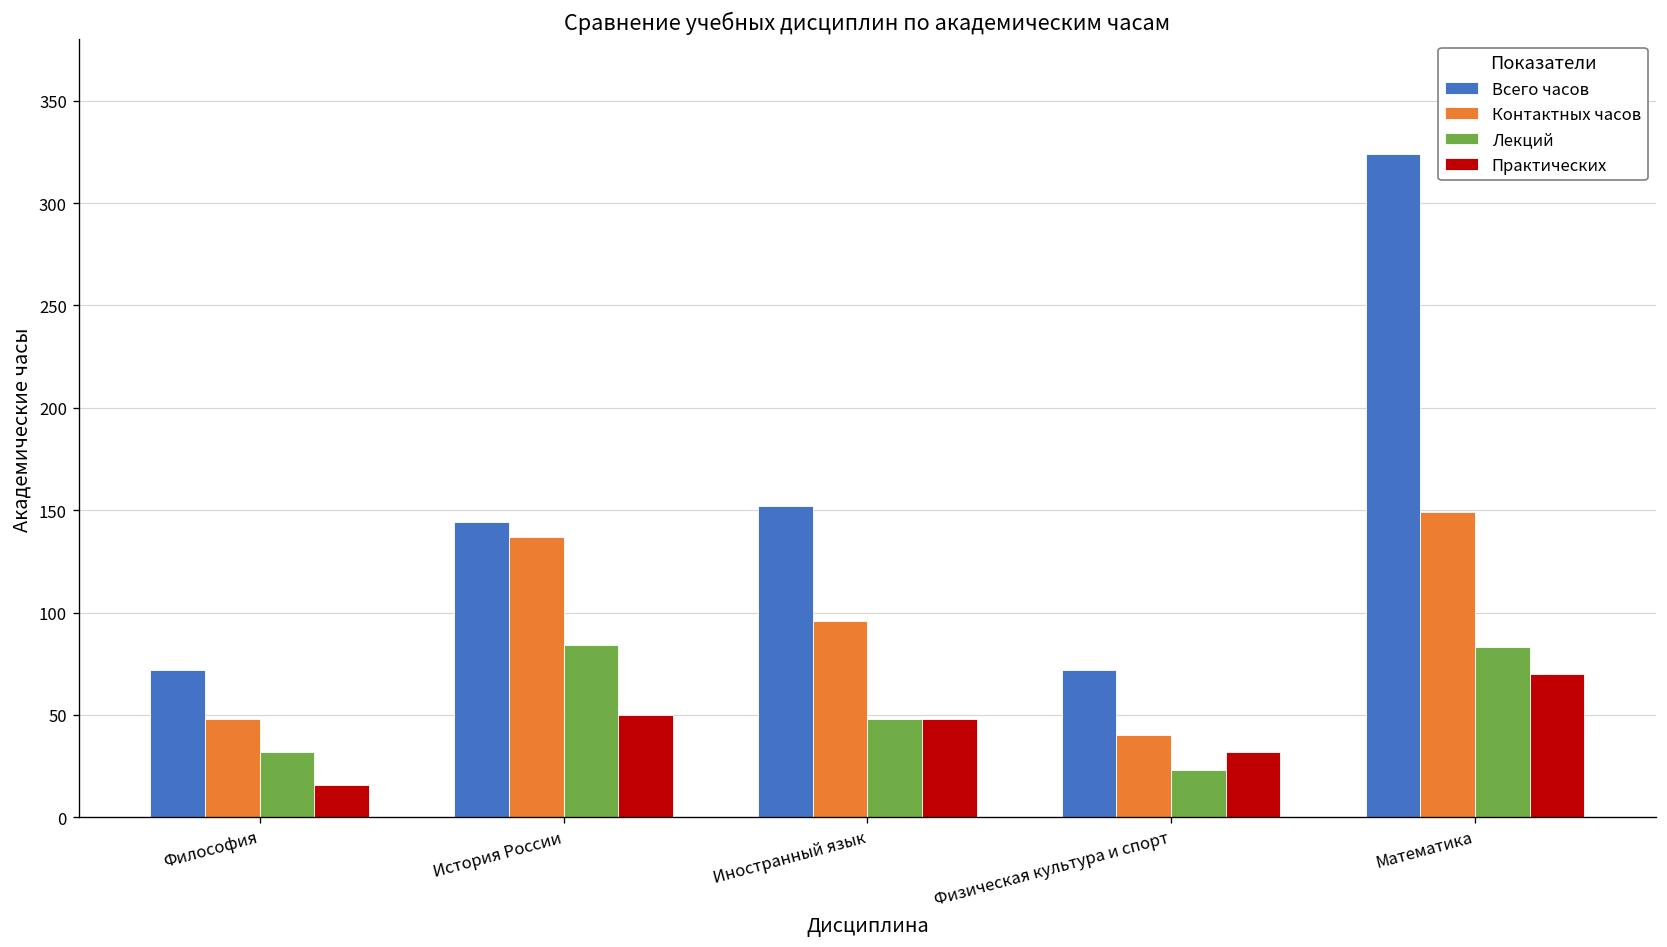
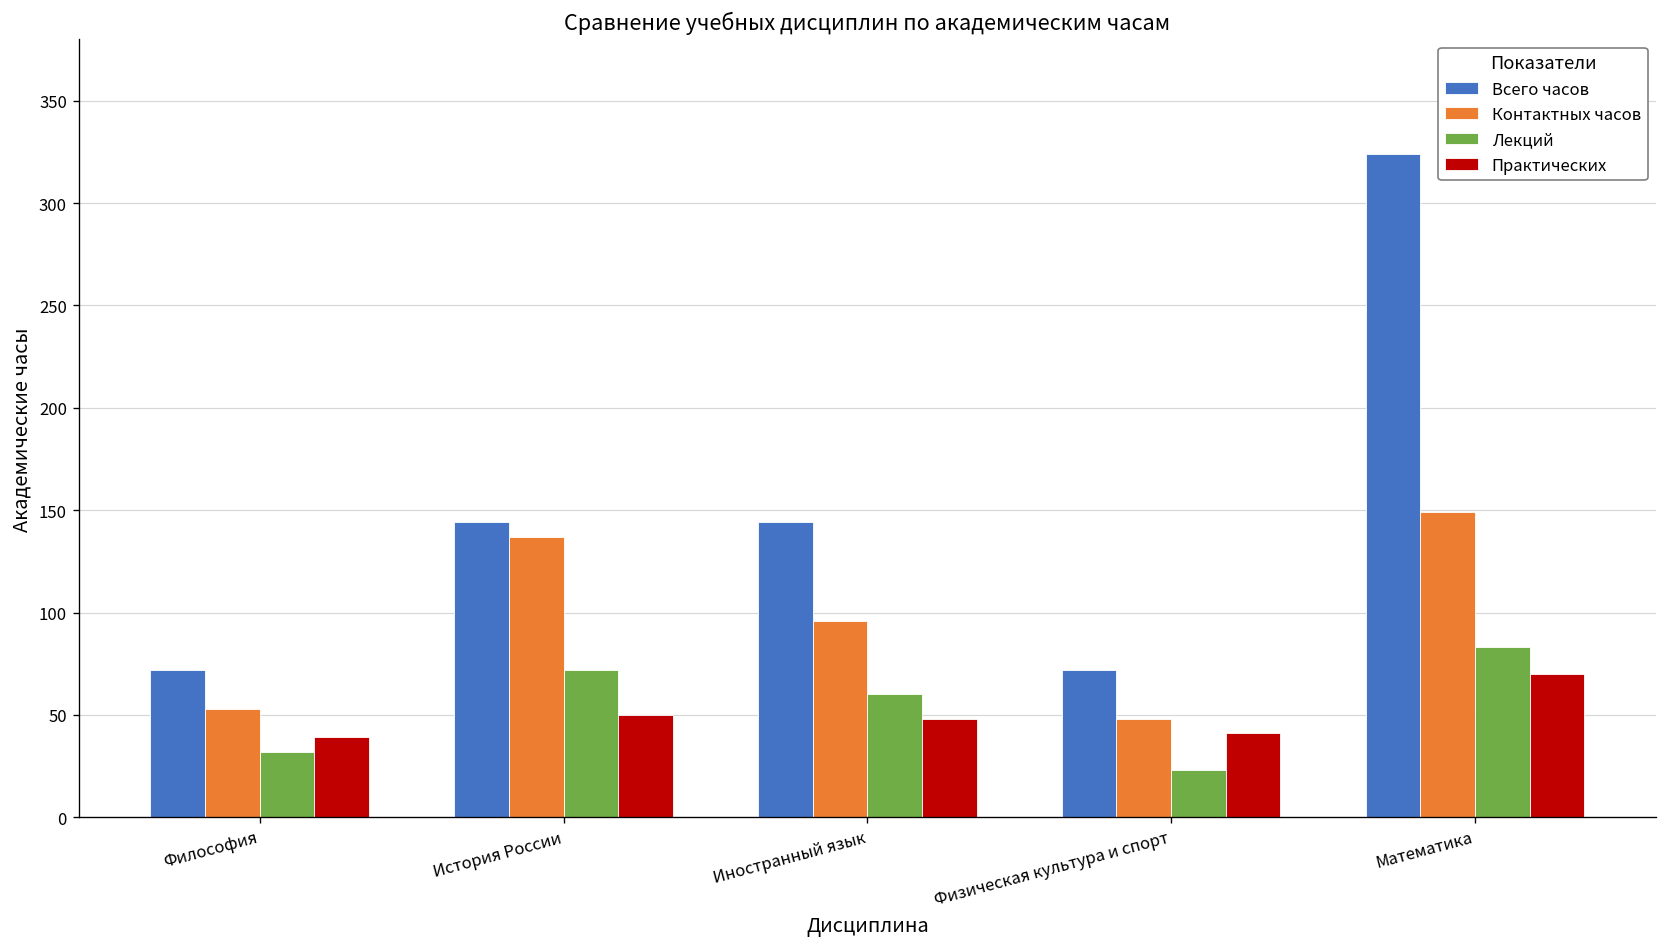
  {
    "Всего часов": {
      "Философия": 72,
      "История России": 144,
-     "Иностранный язык": 152,
+     "Иностранный язык": 144,
      "Физическая культура и спорт": 72,
      "Математика": 324
    },
    "Контактных часов": {
-     "Философия": 48,
+     "Философия": 53,
      "История России": 137,
      "Иностранный язык": 96,
-     "Физическая культура и спорт": 40,
+     "Физическая культура и спорт": 48,
      "Математика": 149
    },
    "Лекций": {
      "Философия": 32,
-     "История России": 84,
-     "Иностранный язык": 48,
+     "История России": 72,
+     "Иностранный язык": 60,
      "Физическая культура и спорт": 23,
      "Математика": 83
    },
    "Практических": {
-     "Философия": 16,
+     "Философия": 39,
      "История России": 50,
      "Иностранный язык": 48,
-     "Физическая культура и спорт": 32,
+     "Физическая культура и спорт": 41,
      "Математика": 70
    }
  }
